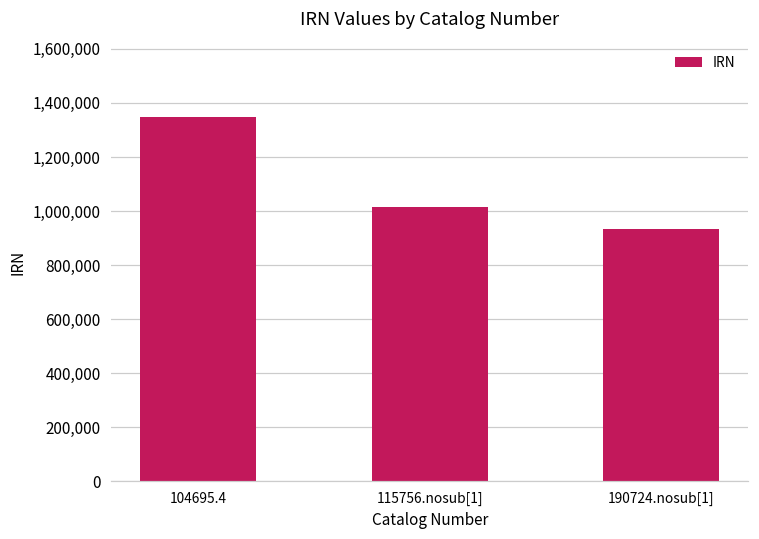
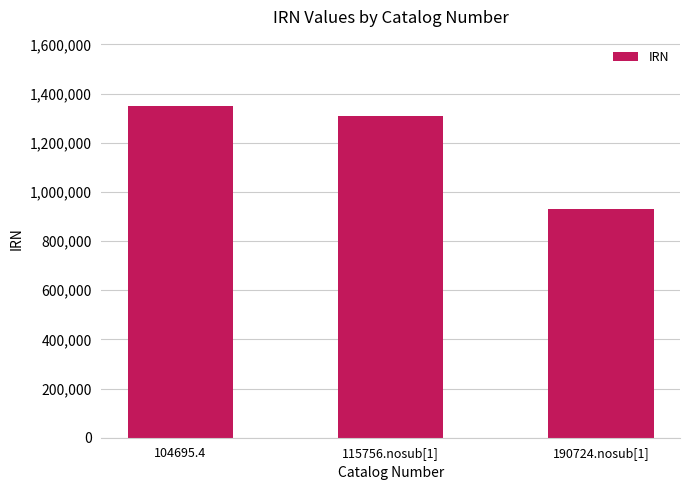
  {
    "104695.4": "1,350,000",
-   "115756.nosub[1]": "1,020,000",
+   "115756.nosub[1]": "1,310,000",
    "190724.nosub[1]": "930,000"
  }
